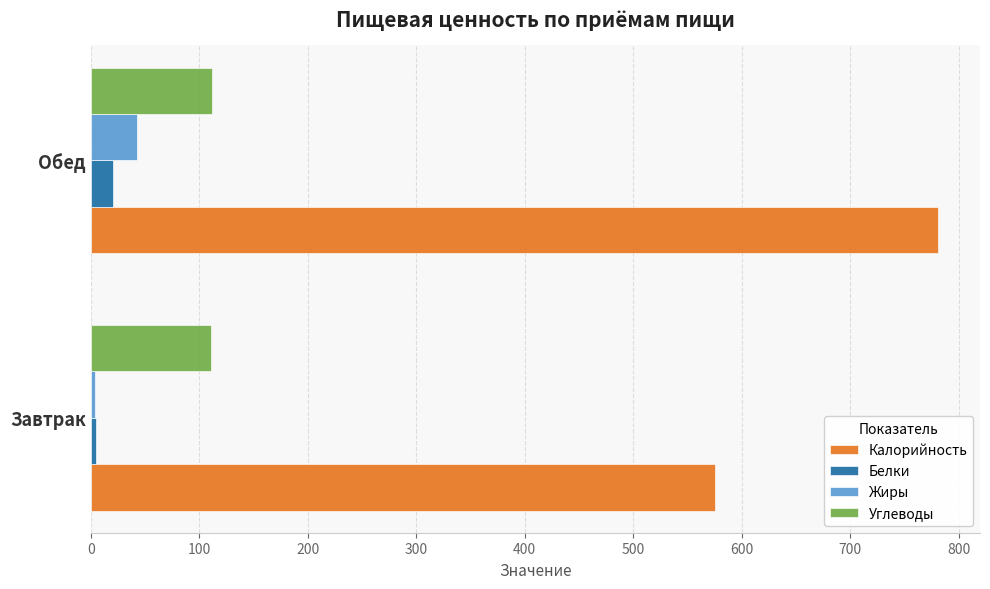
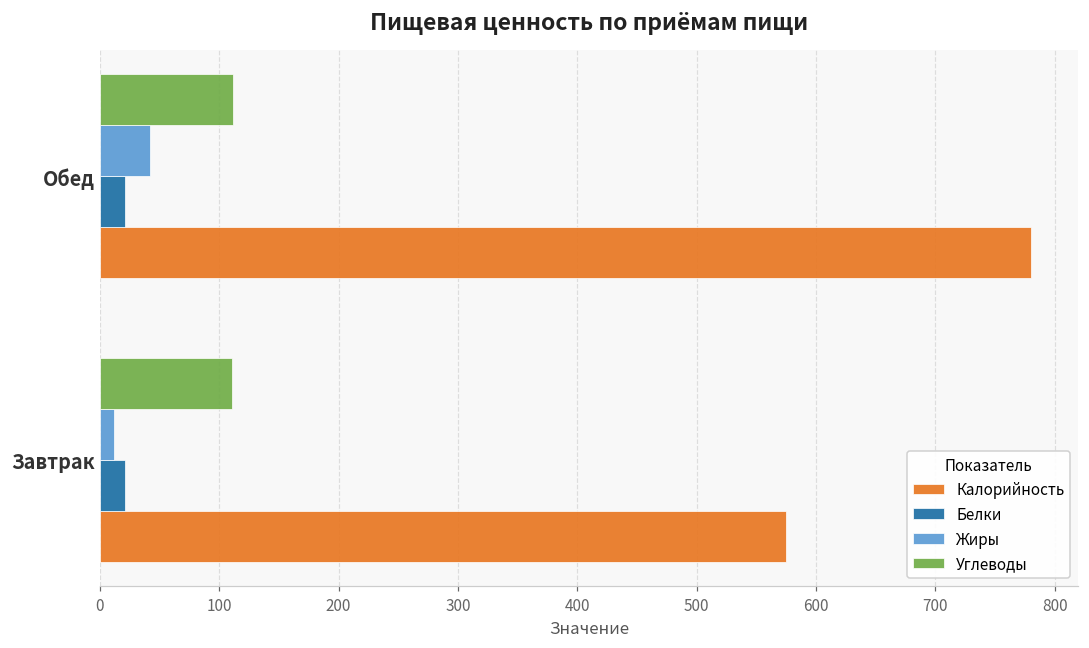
  {
    "Калорийность": {
      "Обед": 781,
      "Завтрак": 575
    },
    "Белки": {
      "Обед": 21,
-     "Завтрак": 5
+     "Завтрак": 21
    },
    "Жиры": {
      "Обед": 42,
-     "Завтрак": 4
+     "Завтрак": 12
    },
    "Углеводы": {
      "Обед": 111,
      "Завтрак": 111
    }
  }
